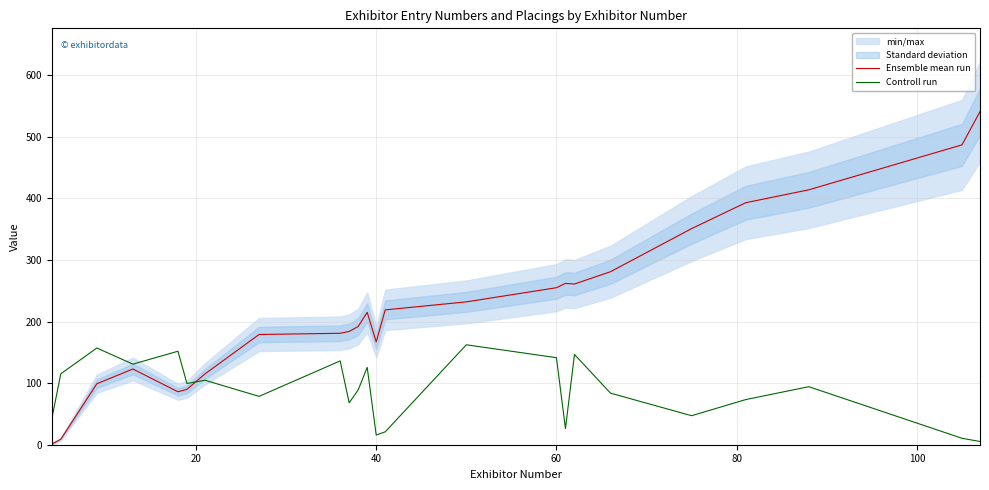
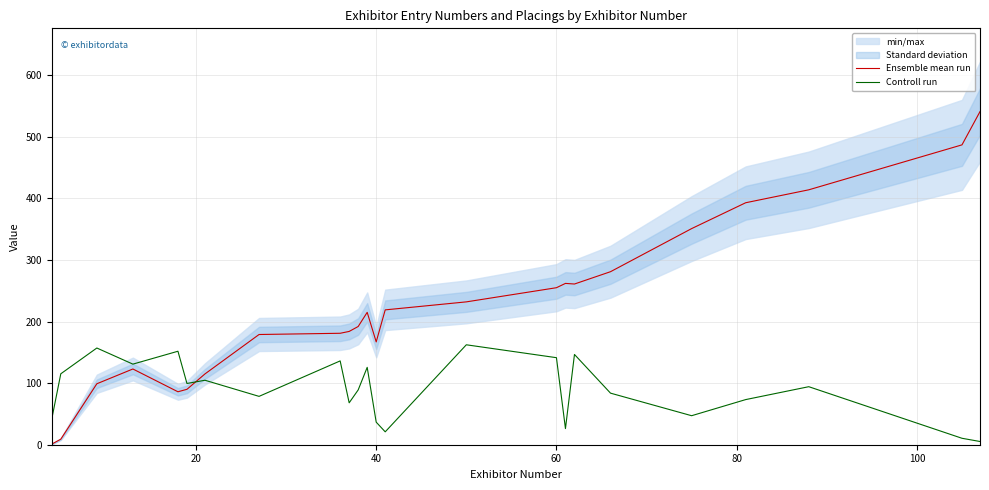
  {
    "Ensemble mean run": {
      "40": 170,
      "60": 260
    },
    "Controll run": {
-     "40": 20,
+     "40": 40,
      "60": 140
    }
  }
